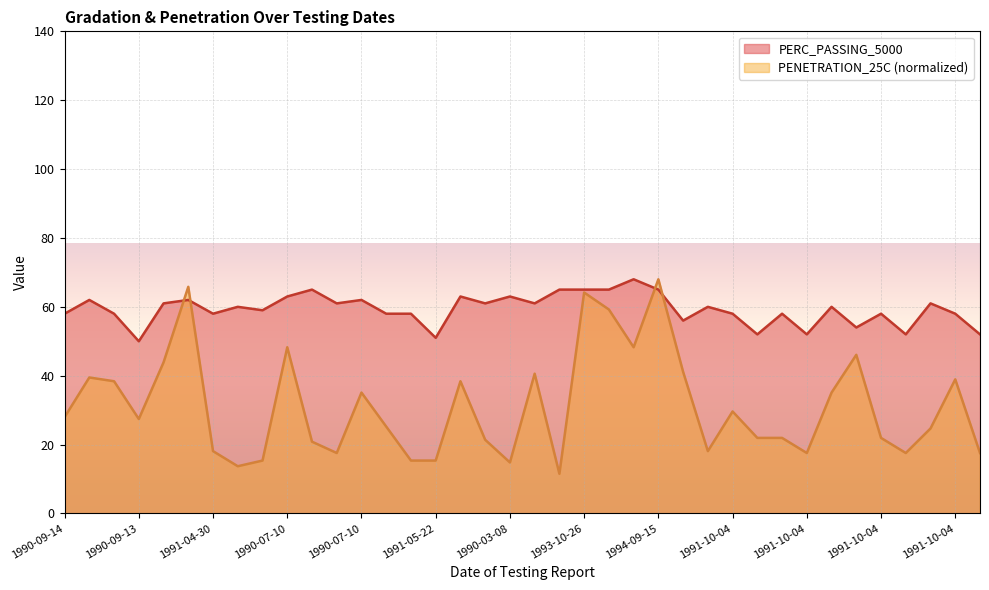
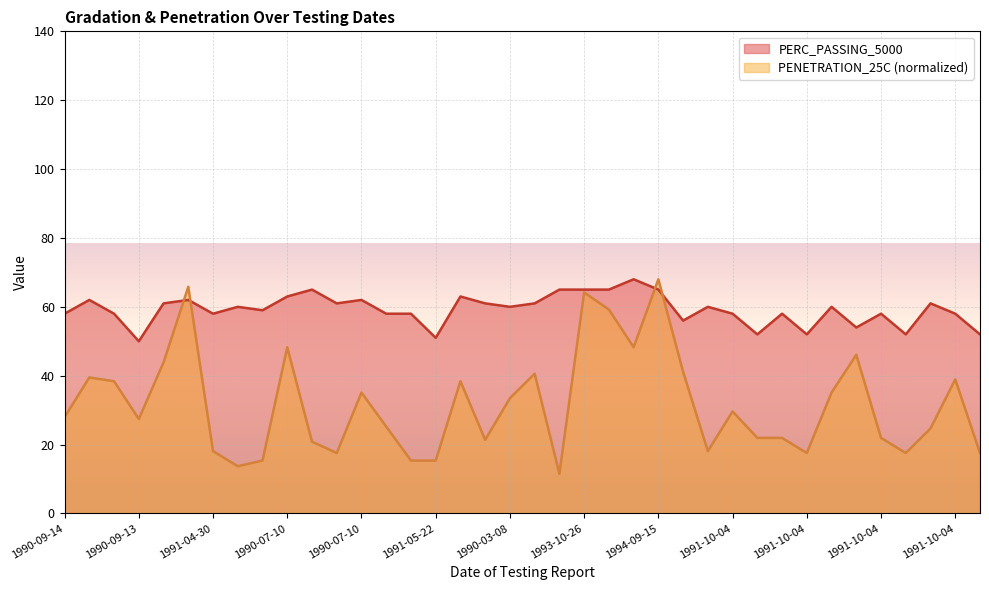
  {
    "PERC_PASSING_5000": {
      "1990-09-13": 50,
-     "1990-03-08": 63,
+     "1990-03-08": 60,
      "1994-09-15": 65
    },
    "PENETRATION_25C (normalized)": {
      "1990-09-13": 27,
-     "1990-03-08": 15,
+     "1990-03-08": 33,
      "1994-09-15": 68
    }
  }
